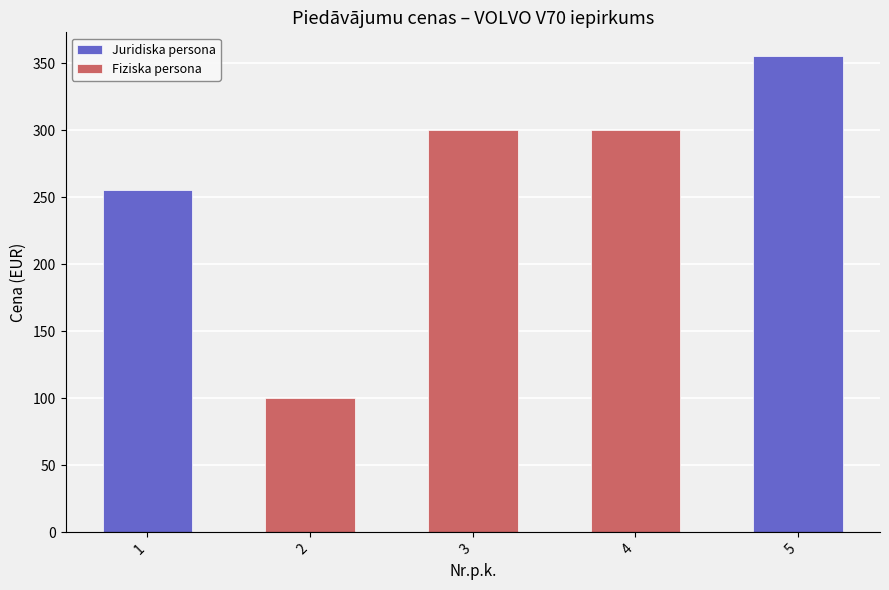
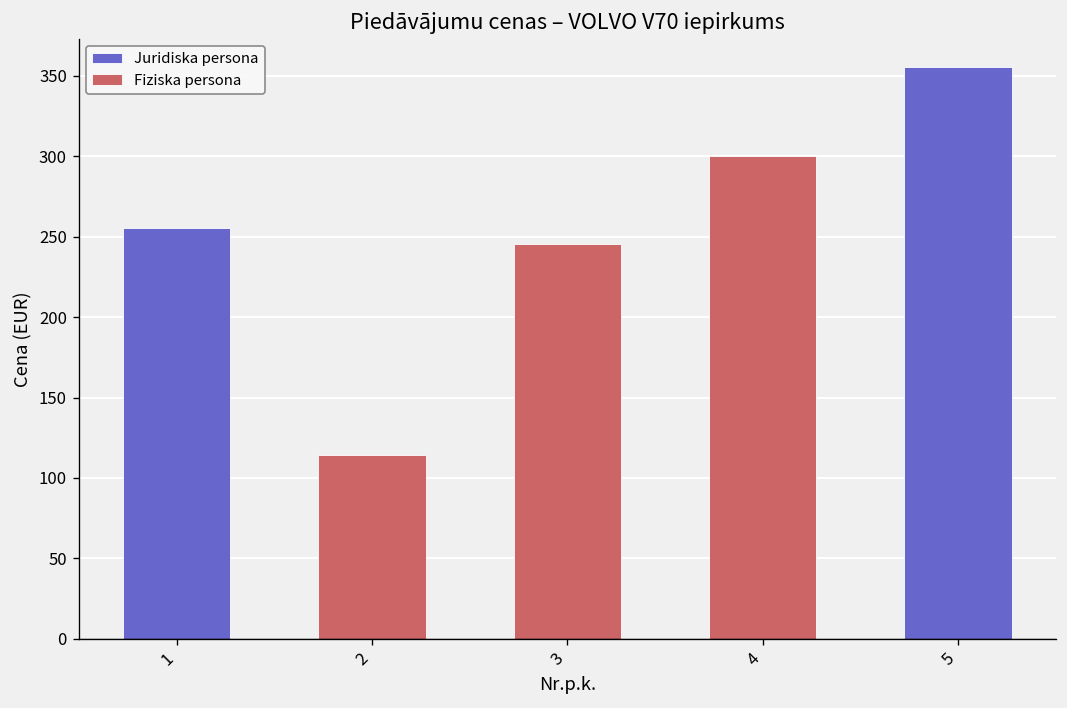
  {
    "1": 256,
-   "2": 100,
-   "3": 300,
+   "2": 114,
+   "3": 246,
    "4": 300,
    "5": 355
  }
